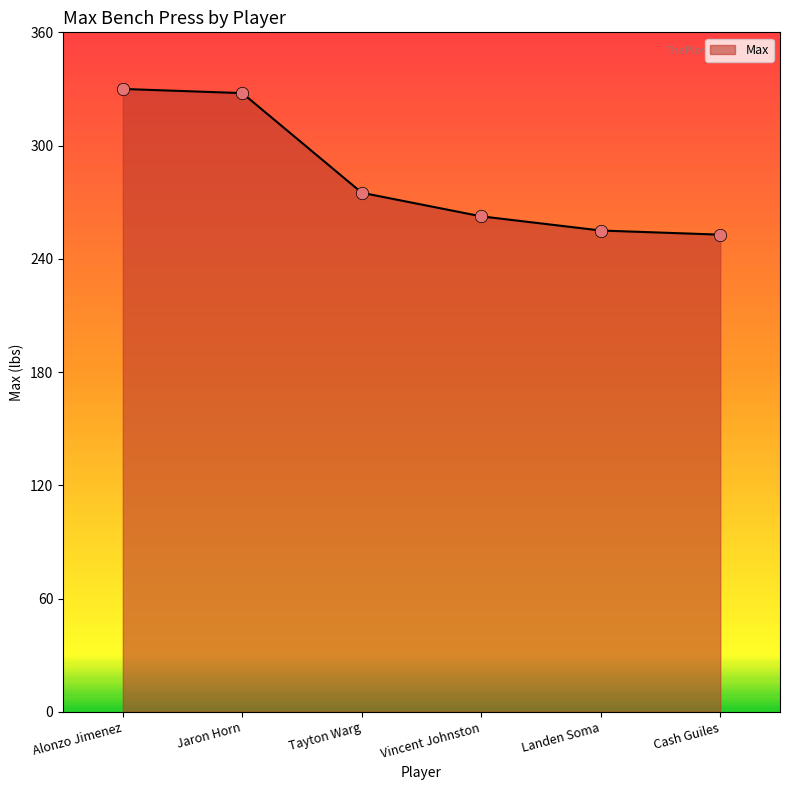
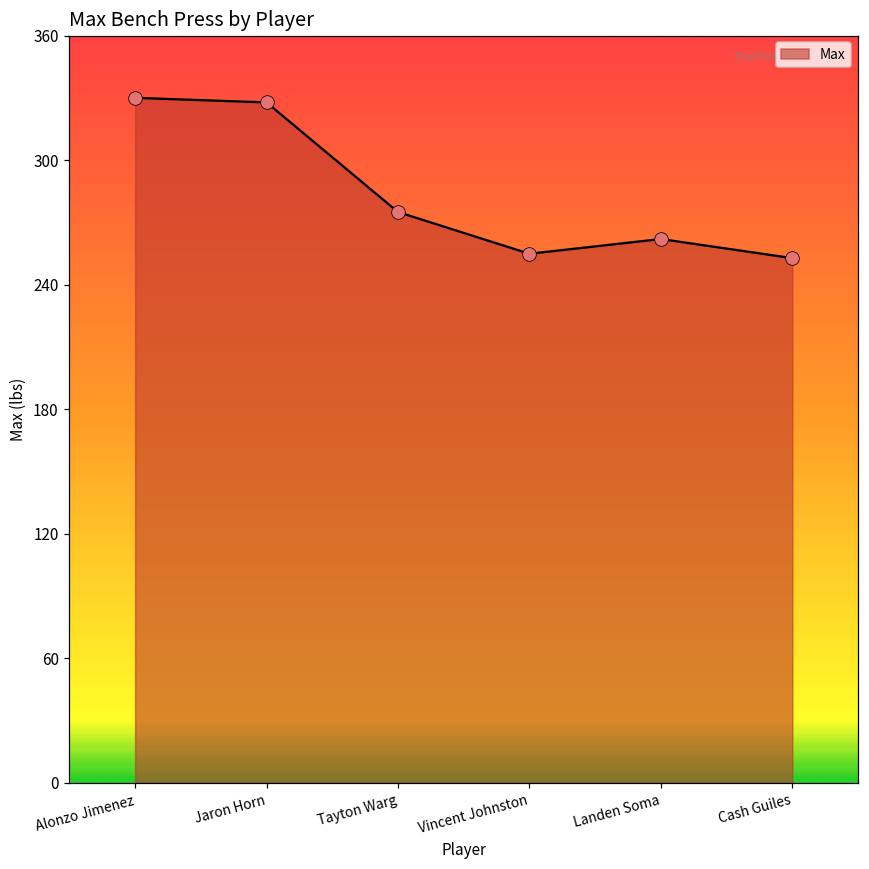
  {
    "Alonzo Jimenez": 330,
    "Jaron Horn": 328,
    "Tayton Warg": 275,
-   "Vincent Johnston": 263,
-   "Landen Soma": 255,
+   "Vincent Johnston": 255,
+   "Landen Soma": 262,
    "Cash Guiles": 253
  }
